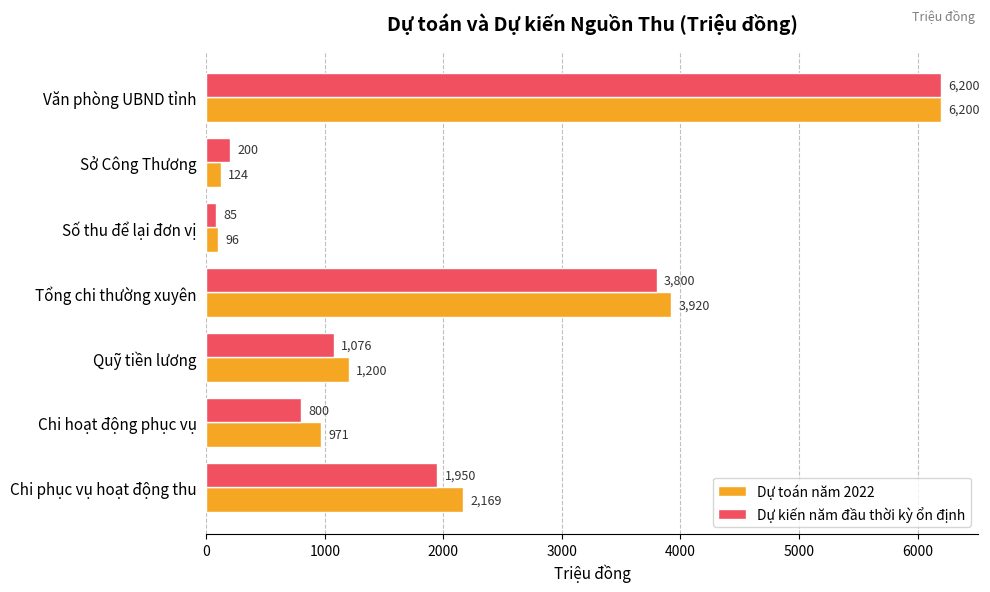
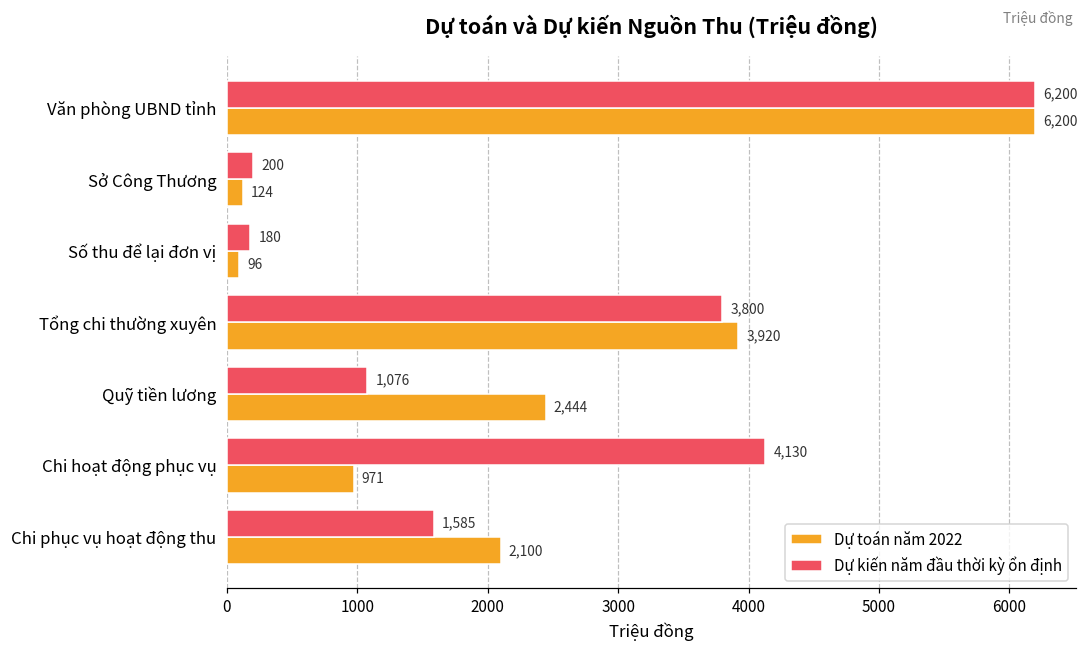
  {
    "Dự toán năm 2022": {
      "Văn phòng UBND tỉnh": "6,200",
      "Sở Công Thương": "124",
      "Số thu để lại đơn vị": "96",
      "Tổng chi thường xuyên": "3,920",
-     "Quỹ tiền lương": "1,200",
+     "Quỹ tiền lương": "2,444",
      "Chi hoạt động phục vụ": "971",
-     "Chi phục vụ hoạt động thu": "2,169"
+     "Chi phục vụ hoạt động thu": "2,100"
    },
    "Dự kiến năm đầu thời kỳ ổn định": {
      "Văn phòng UBND tỉnh": "6,200",
      "Sở Công Thương": "200",
-     "Số thu để lại đơn vị": "85",
+     "Số thu để lại đơn vị": "180",
      "Tổng chi thường xuyên": "3,800",
      "Quỹ tiền lương": "1,076",
-     "Chi hoạt động phục vụ": "800",
-     "Chi phục vụ hoạt động thu": "1,950"
+     "Chi hoạt động phục vụ": "4,130",
+     "Chi phục vụ hoạt động thu": "1,585"
    }
  }
